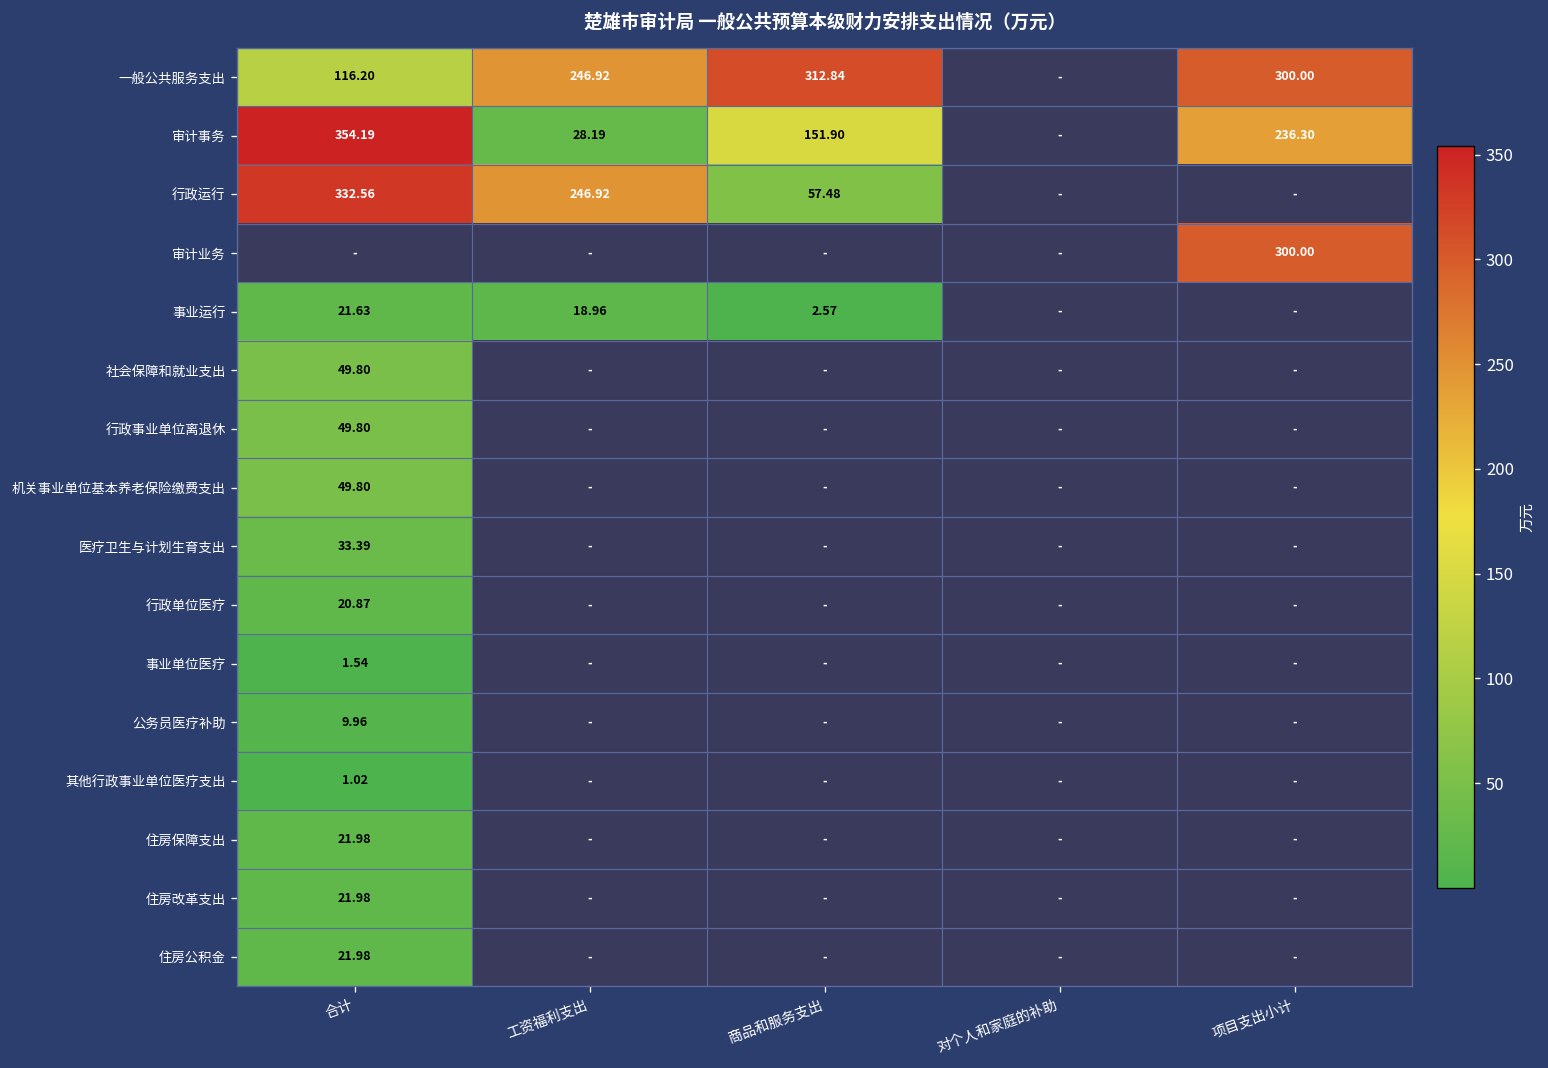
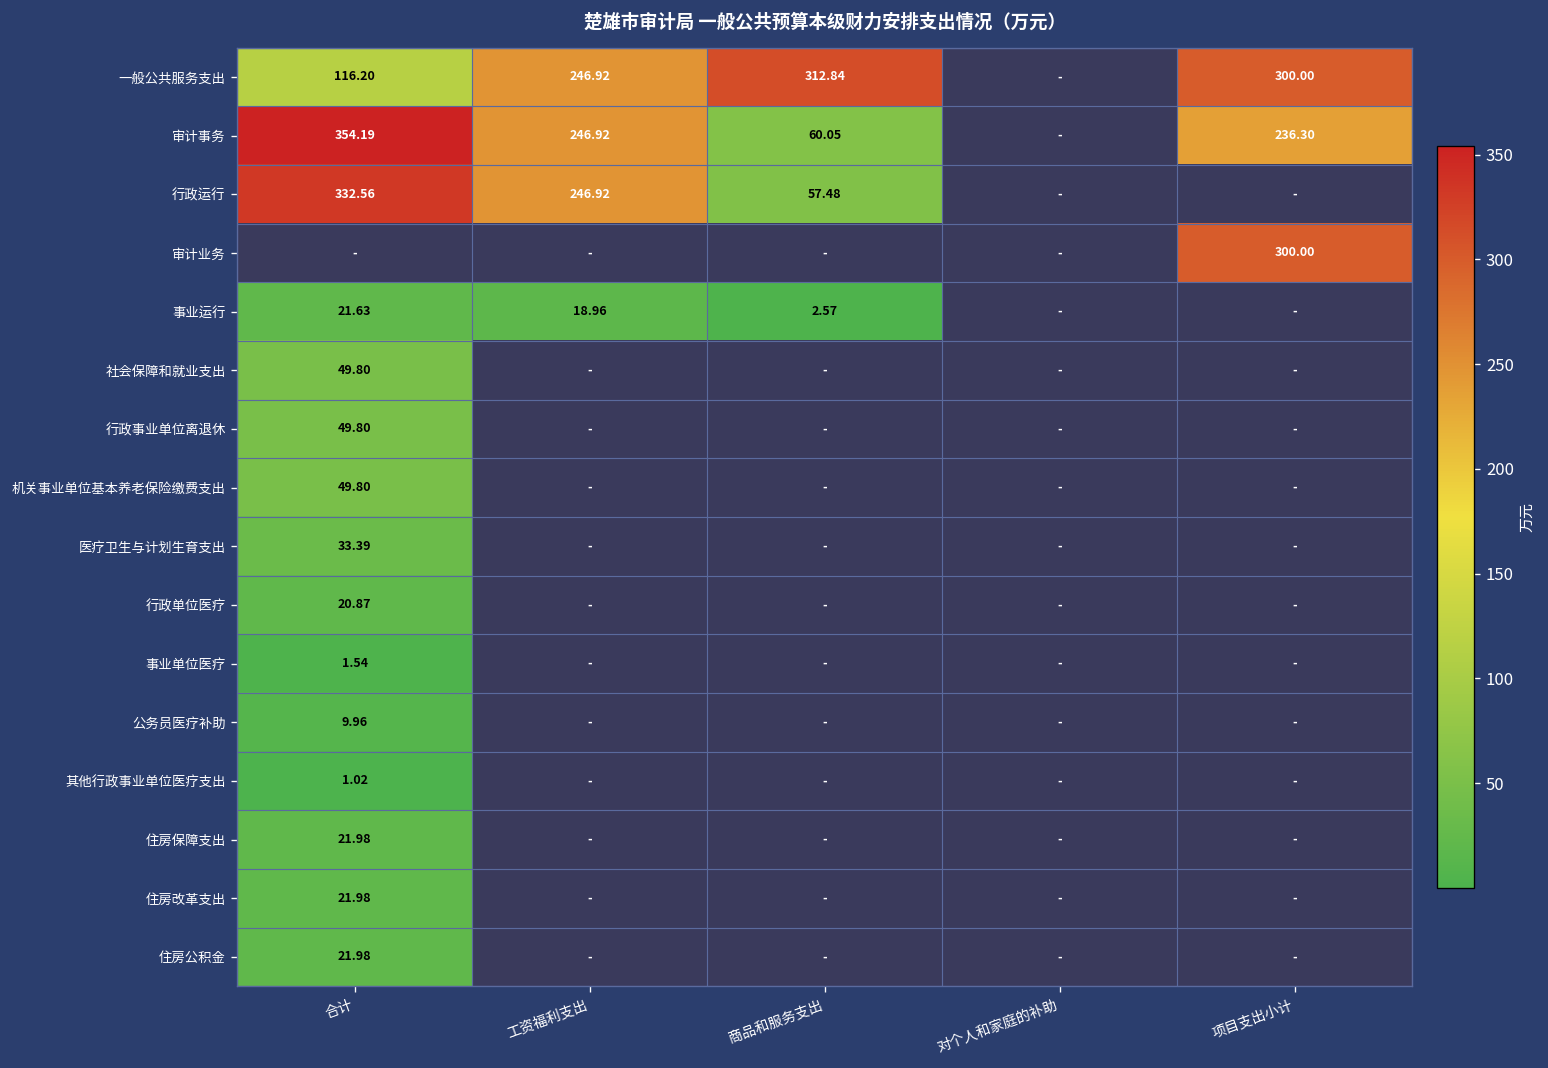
  {
    "一般公共服务支出": {
      "合计": 116.20,
      "工资福利支出": 246.92,
      "商品和服务支出": 312.84,
      "项目支出小计": 300.00
    },
    "审计事务": {
      "合计": 354.19,
-     "工资福利支出": 28.19,
-     "商品和服务支出": 151.90,
+     "工资福利支出": 246.92,
+     "商品和服务支出": 60.05,
      "项目支出小计": 236.30
    },
    "行政运行": {
      "合计": 332.56,
      "工资福利支出": 246.92,
      "商品和服务支出": 57.48
    },
    "审计业务": {
      "项目支出小计": 300.00
    },
    "事业运行": {
      "合计": 21.63,
      "工资福利支出": 18.96,
      "商品和服务支出": 2.57
    },
    "社会保障和就业支出": {
      "合计": 49.80
    },
    "行政事业单位离退休": {
      "合计": 49.80
    },
    "机关事业单位基本养老保险缴费支出": {
      "合计": 49.80
    },
    "医疗卫生与计划生育支出": {
      "合计": 33.39
    },
    "行政单位医疗": {
      "合计": 20.87
    },
    "事业单位医疗": {
      "合计": 1.54
    },
    "公务员医疗补助": {
      "合计": 9.96
    },
    "其他行政事业单位医疗支出": {
      "合计": 1.02
    },
    "住房保障支出": {
      "合计": 21.98
    },
    "住房改革支出": {
      "合计": 21.98
    },
    "住房公积金": {
      "合计": 21.98
    }
  }
